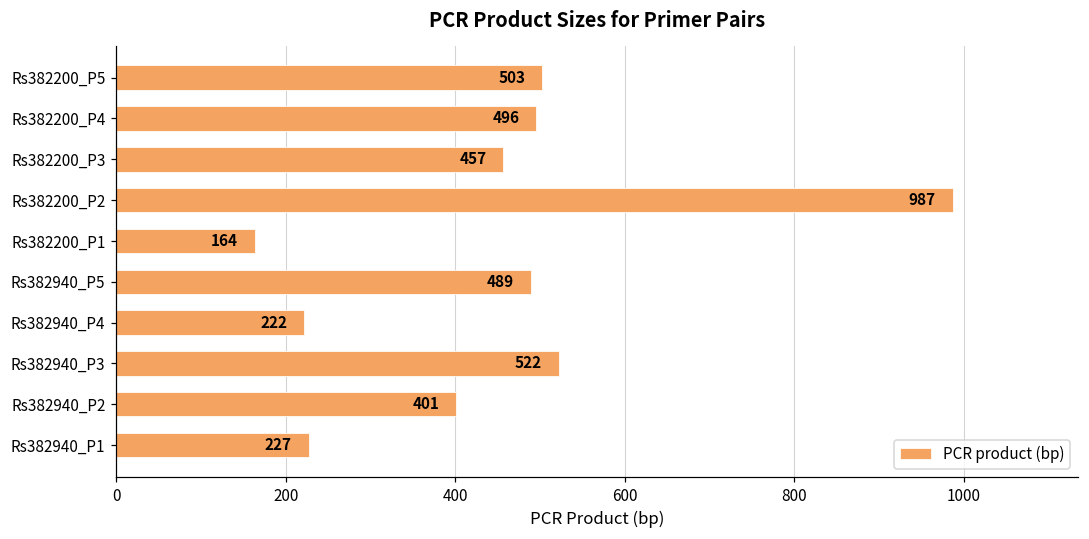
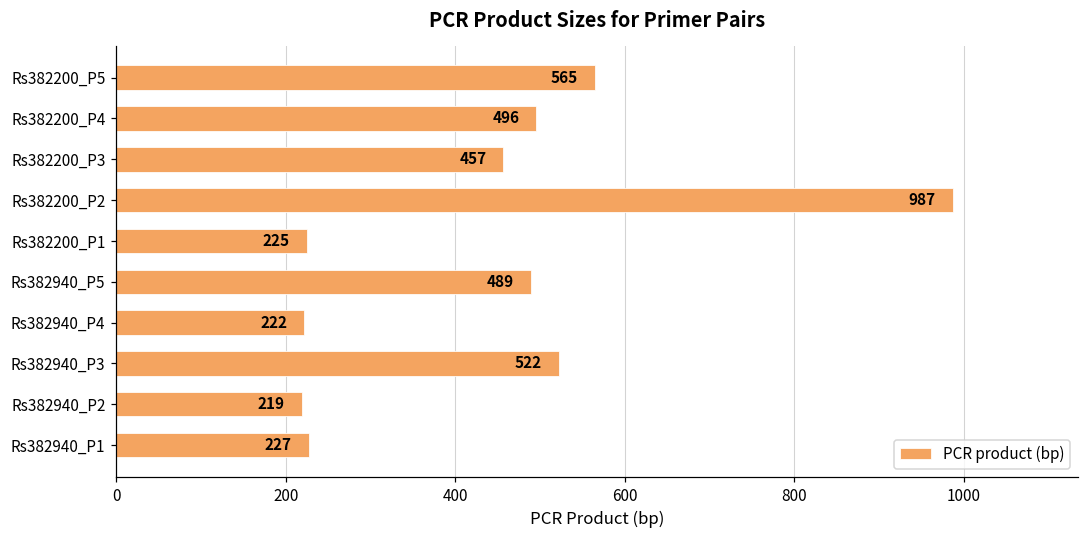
  {
-   "Rs382200_P5": 503,
+   "Rs382200_P5": 565,
    "Rs382200_P4": 496,
    "Rs382200_P3": 457,
    "Rs382200_P2": 987,
-   "Rs382200_P1": 164,
+   "Rs382200_P1": 225,
    "Rs382940_P5": 489,
    "Rs382940_P4": 222,
    "Rs382940_P3": 522,
-   "Rs382940_P2": 401,
+   "Rs382940_P2": 219,
    "Rs382940_P1": 227
  }
